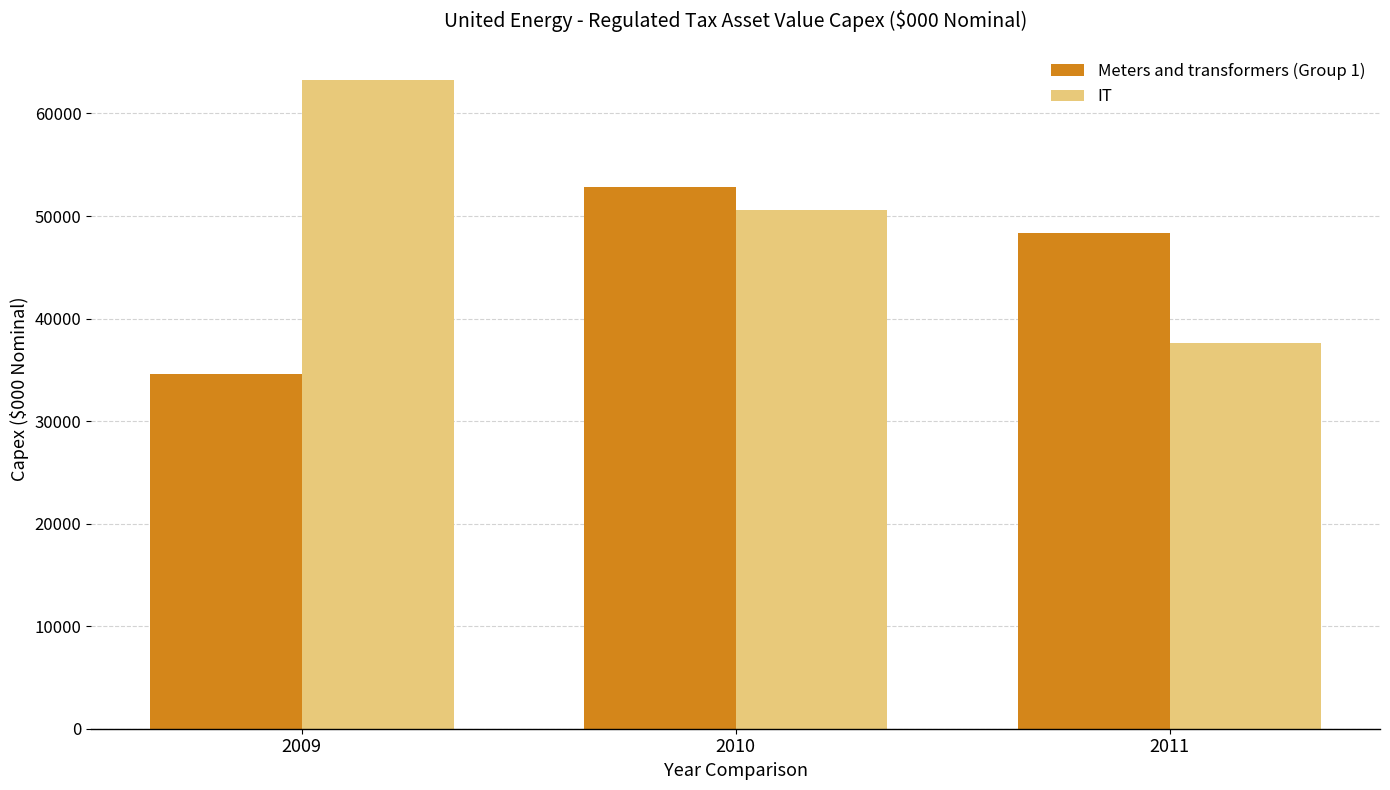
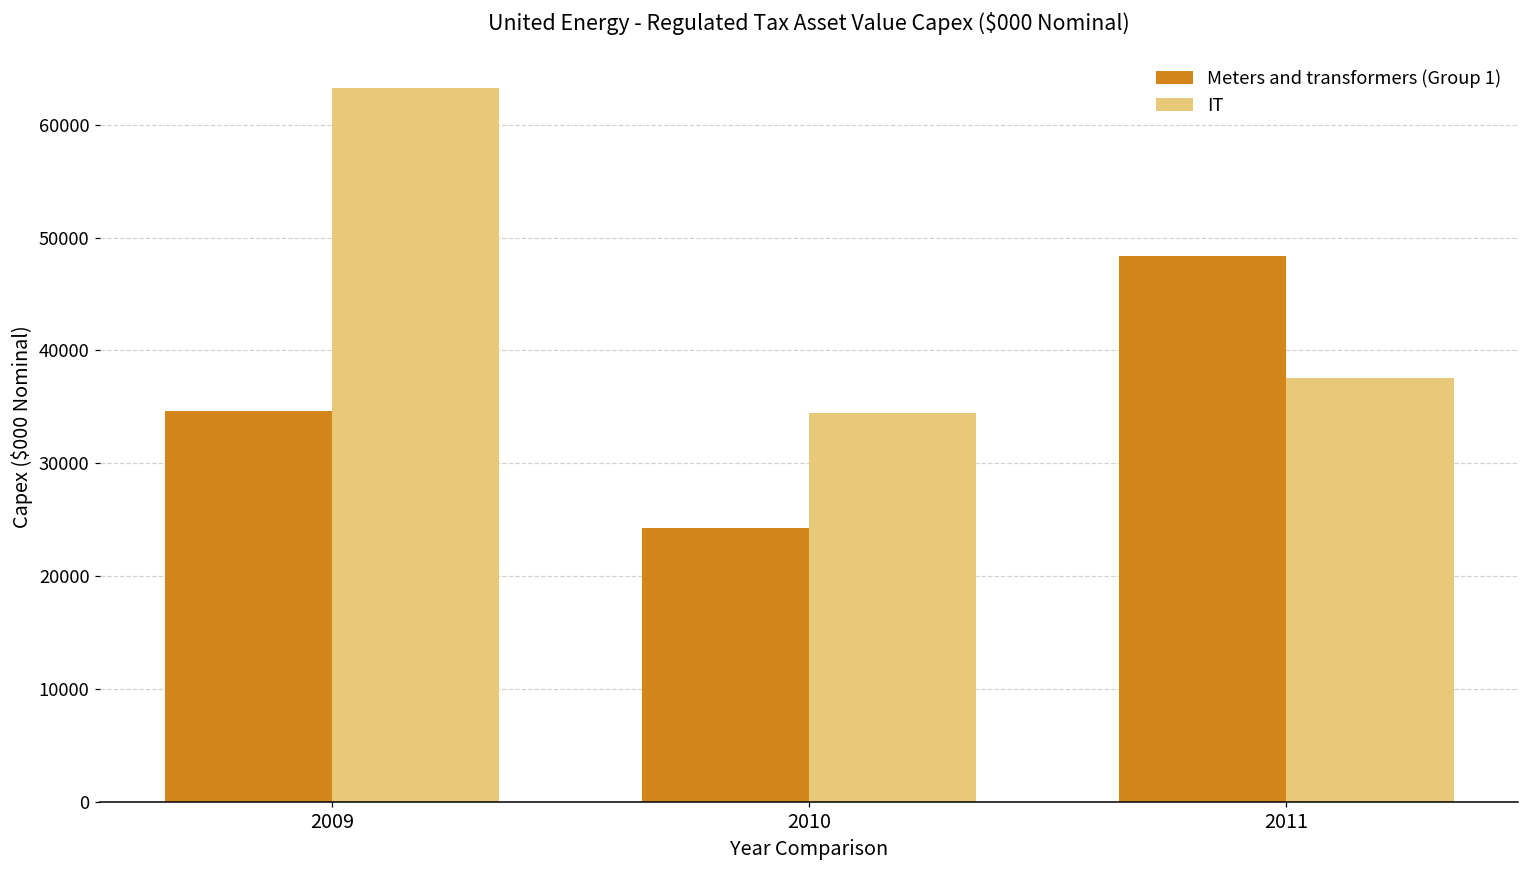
  {
    "Meters and transformers (Group 1)": {
      "2009": 34600,
-     "2010": 52900,
+     "2010": 24200,
      "2011": 48400
    },
    "IT": {
      "2009": 63200,
-     "2010": 50600,
+     "2010": 34400,
      "2011": 37600
    }
  }
